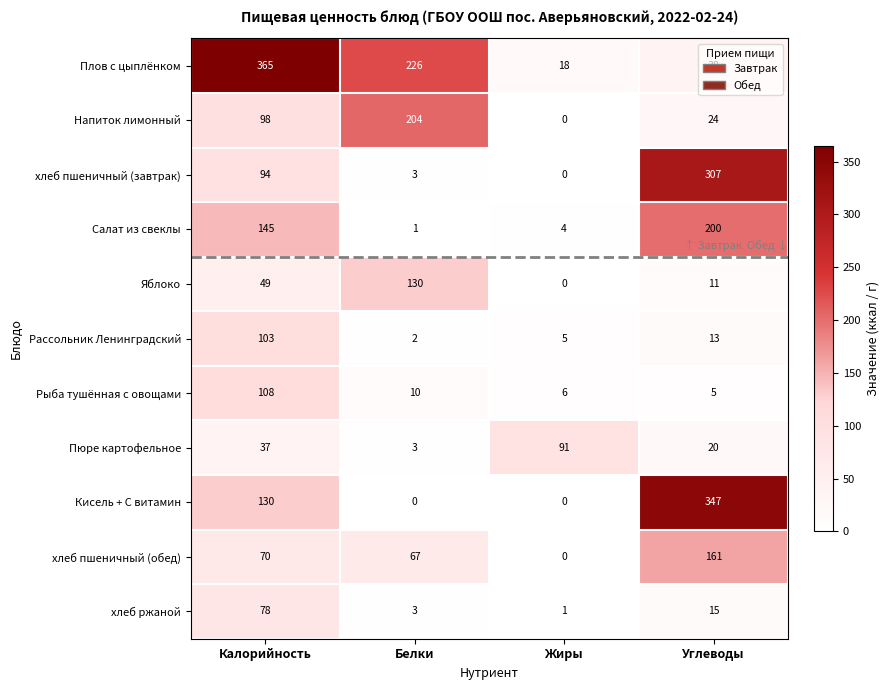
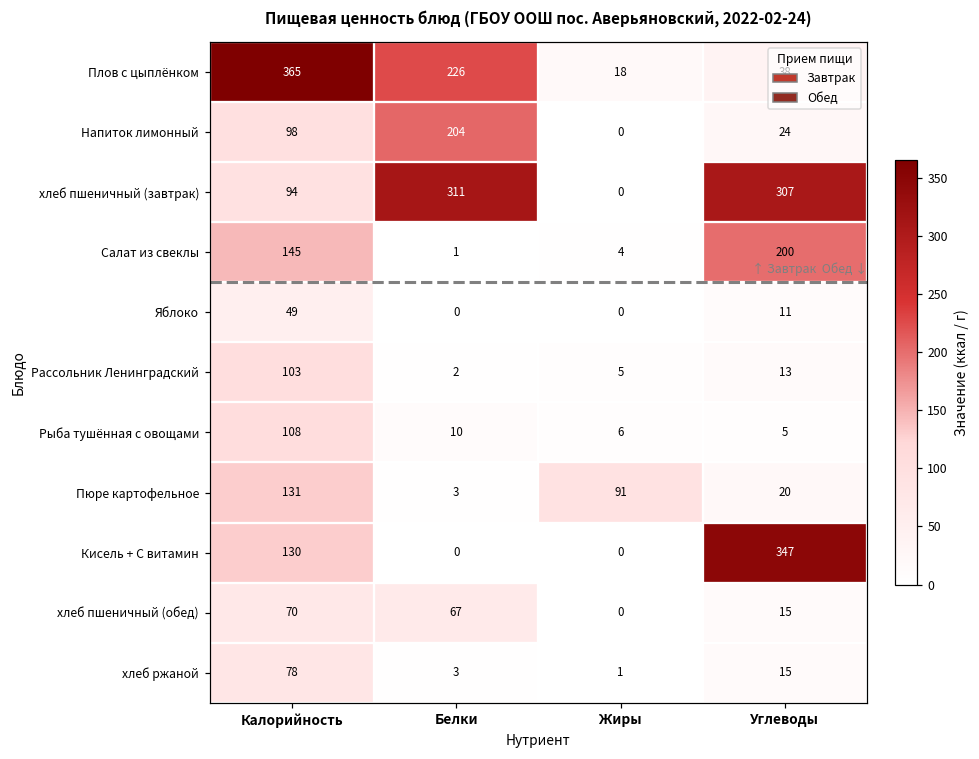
  {
    "Плов с цыплёнком": {
      "Калорийность": 365,
      "Белки": 226,
      "Жиры": 18
    },
    "Напиток лимонный": {
      "Калорийность": 98,
      "Белки": 204,
      "Жиры": 0,
      "Углеводы": 24
    },
    "хлеб пшеничный (завтрак)": {
      "Калорийность": 94,
-     "Белки": 3,
+     "Белки": 311,
      "Жиры": 0,
      "Углеводы": 307
    },
    "Салат из свеклы": {
      "Калорийность": 145,
      "Белки": 1,
      "Жиры": 4
    },
    "Яблоко": {
      "Калорийность": 49,
-     "Белки": 130,
+     "Белки": 0,
      "Жиры": 0,
      "Углеводы": 11
    },
    "Рассольник Ленинградский": {
      "Калорийность": 103,
      "Белки": 2,
      "Жиры": 5,
      "Углеводы": 13
    },
    "Рыба тушённая с овощами": {
      "Калорийность": 108,
      "Белки": 10,
      "Жиры": 6,
      "Углеводы": 5
    },
    "Пюре картофельное": {
-     "Калорийность": 37,
+     "Калорийность": 131,
      "Белки": 3,
      "Жиры": 91,
      "Углеводы": 20
    },
    "Кисель + С витамин": {
      "Калорийность": 130,
      "Белки": 0,
      "Жиры": 0,
      "Углеводы": 347
    },
    "хлеб пшеничный (обед)": {
      "Калорийность": 70,
      "Белки": 67,
      "Жиры": 0,
-     "Углеводы": 161
+     "Углеводы": 15
    },
    "хлеб ржаной": {
      "Калорийность": 78,
      "Белки": 3,
      "Жиры": 1,
      "Углеводы": 15
    }
  }
